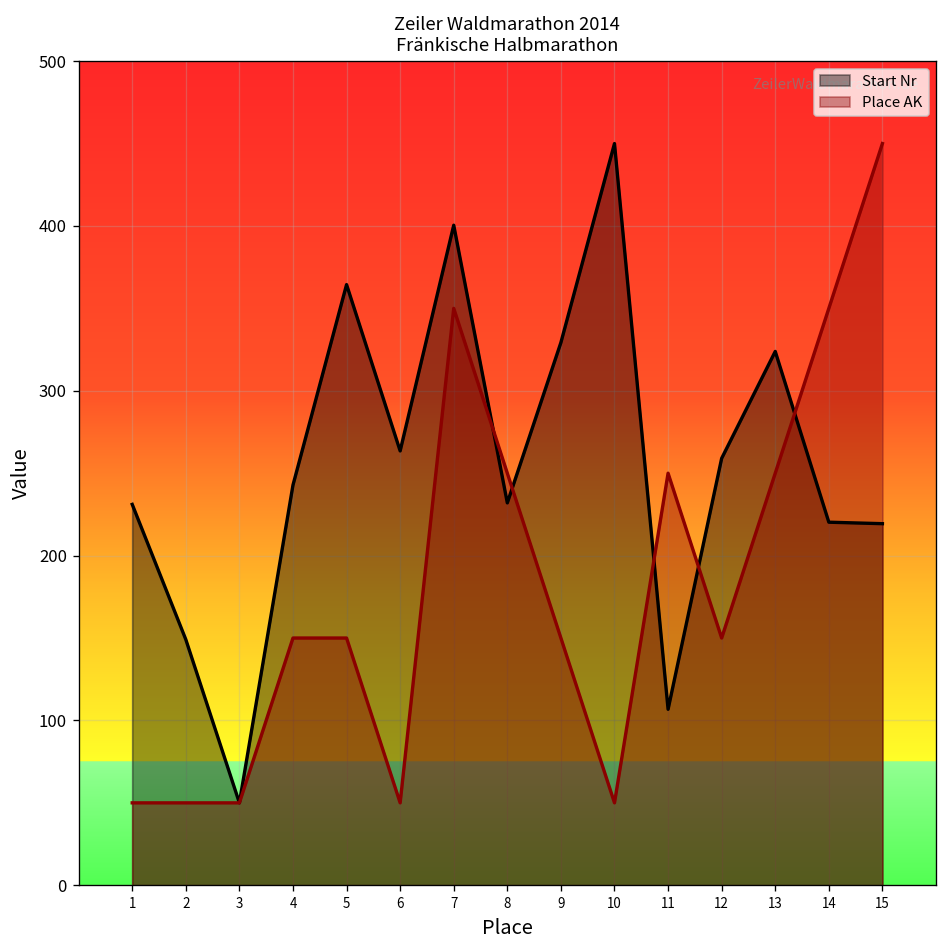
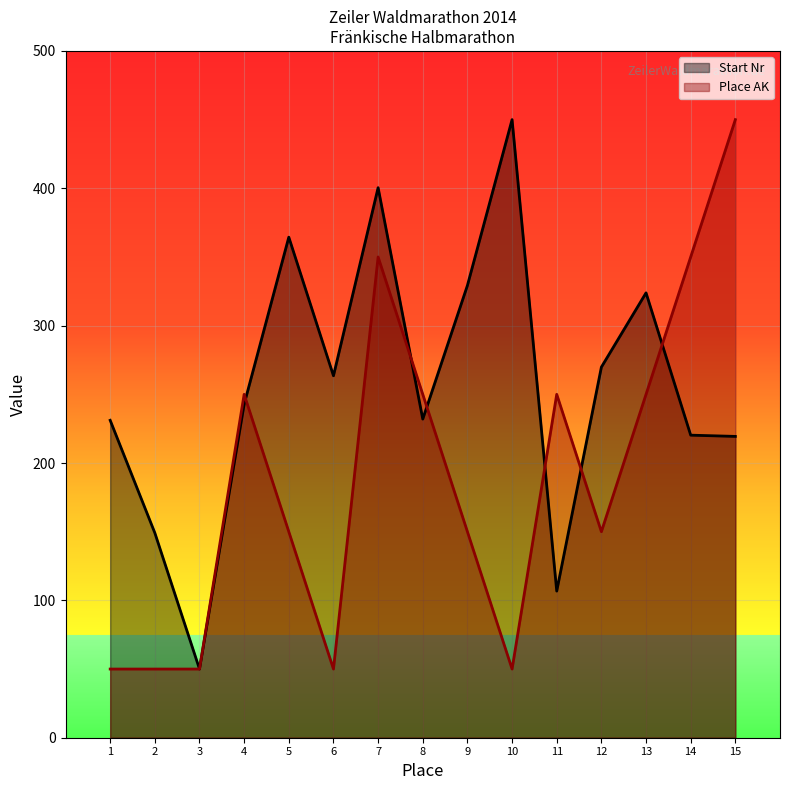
  {
    "Start Nr": {
      "1": 231,
      "2": 149,
      "4": 243,
      "5": 364,
      "6": 264,
      "7": 400,
      "8": 232,
      "9": 329,
      "10": 450,
      "11": 107,
-     "12": 259,
+     "12": 270,
      "13": 324,
      "14": 220,
      "15": 219
    },
    "Place AK": {
      "1": 50,
      "2": 50,
-     "4": 150,
+     "4": 250,
      "5": 150,
      "6": 50,
      "7": 350,
      "8": 250,
      "9": 150,
      "10": 50,
      "11": 250,
      "12": 150,
      "13": 250,
      "14": 350,
      "15": 450
    }
  }
